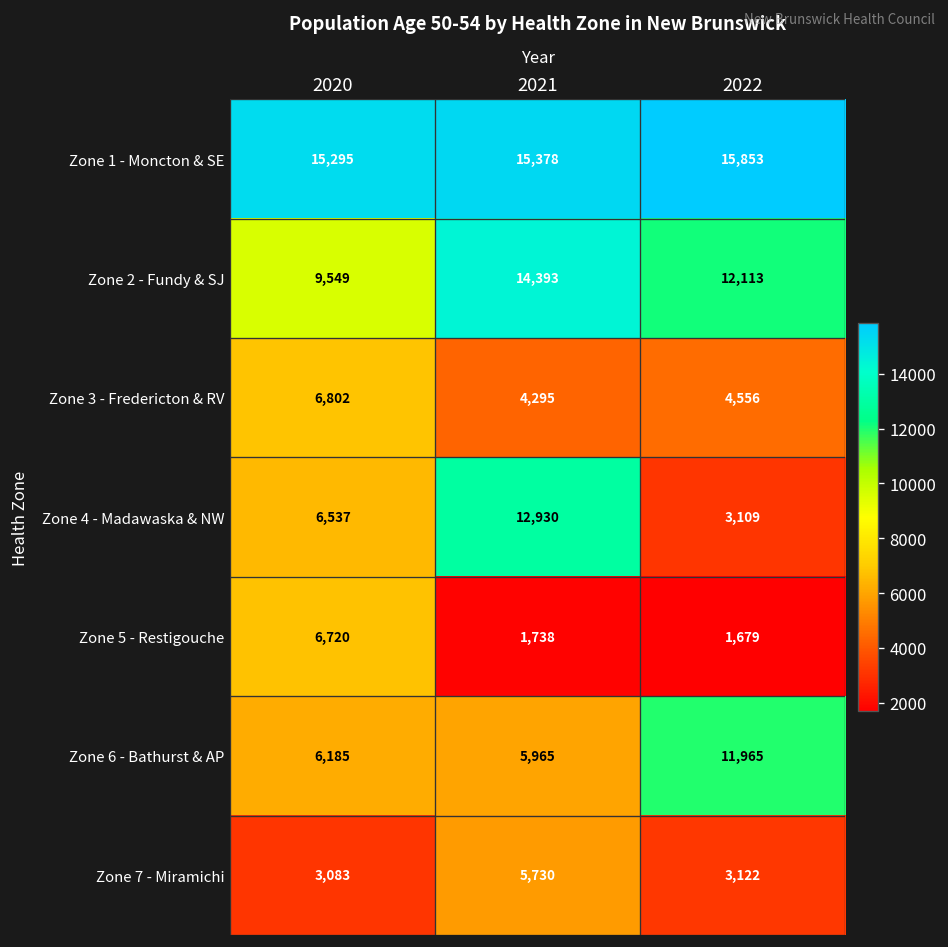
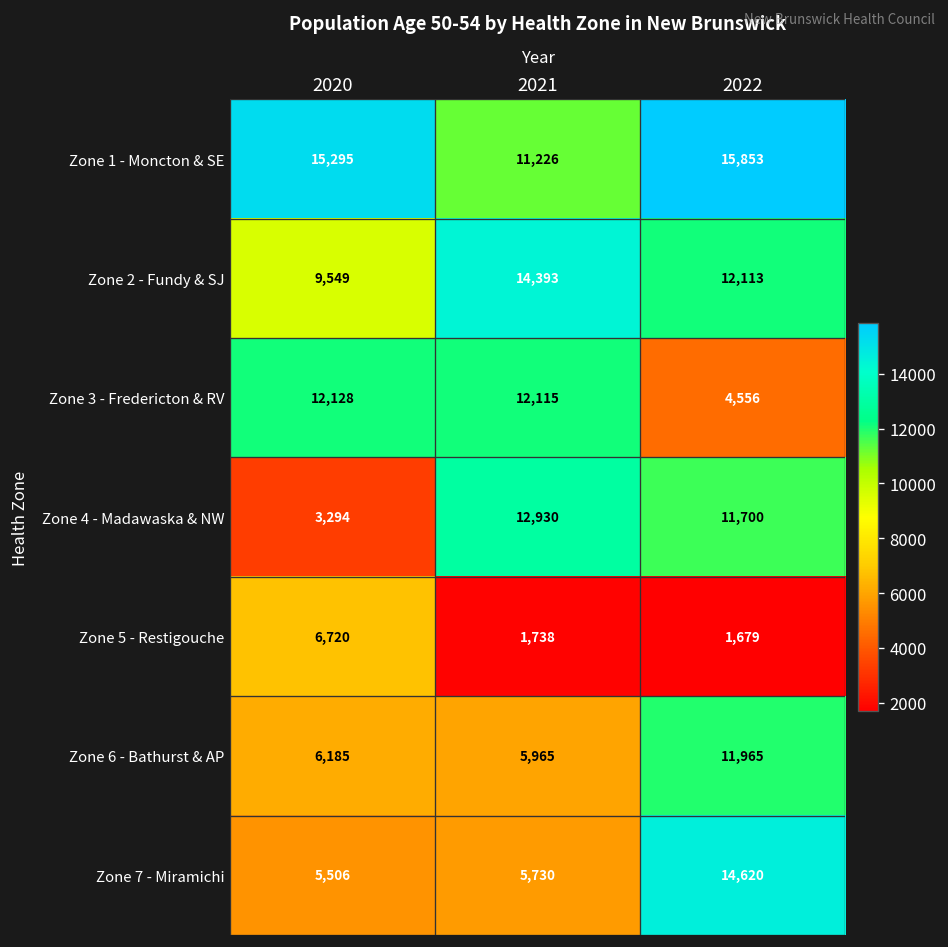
  {
    "Zone 1 - Moncton & SE": {
      "2020": "15,295",
-     "2021": "15,378",
+     "2021": "11,226",
      "2022": "15,853"
    },
    "Zone 2 - Fundy & SJ": {
      "2020": "9,549",
      "2021": "14,393",
      "2022": "12,113"
    },
    "Zone 3 - Fredericton & RV": {
-     "2020": "6,802",
-     "2021": "4,295",
+     "2020": "12,128",
+     "2021": "12,115",
      "2022": "4,556"
    },
    "Zone 4 - Madawaska & NW": {
-     "2020": "6,537",
+     "2020": "3,294",
      "2021": "12,930",
-     "2022": "3,109"
+     "2022": "11,700"
    },
    "Zone 5 - Restigouche": {
      "2020": "6,720",
      "2021": "1,738",
      "2022": "1,679"
    },
    "Zone 6 - Bathurst & AP": {
      "2020": "6,185",
      "2021": "5,965",
      "2022": "11,965"
    },
    "Zone 7 - Miramichi": {
-     "2020": "3,083",
+     "2020": "5,506",
      "2021": "5,730",
-     "2022": "3,122"
+     "2022": "14,620"
    }
  }
